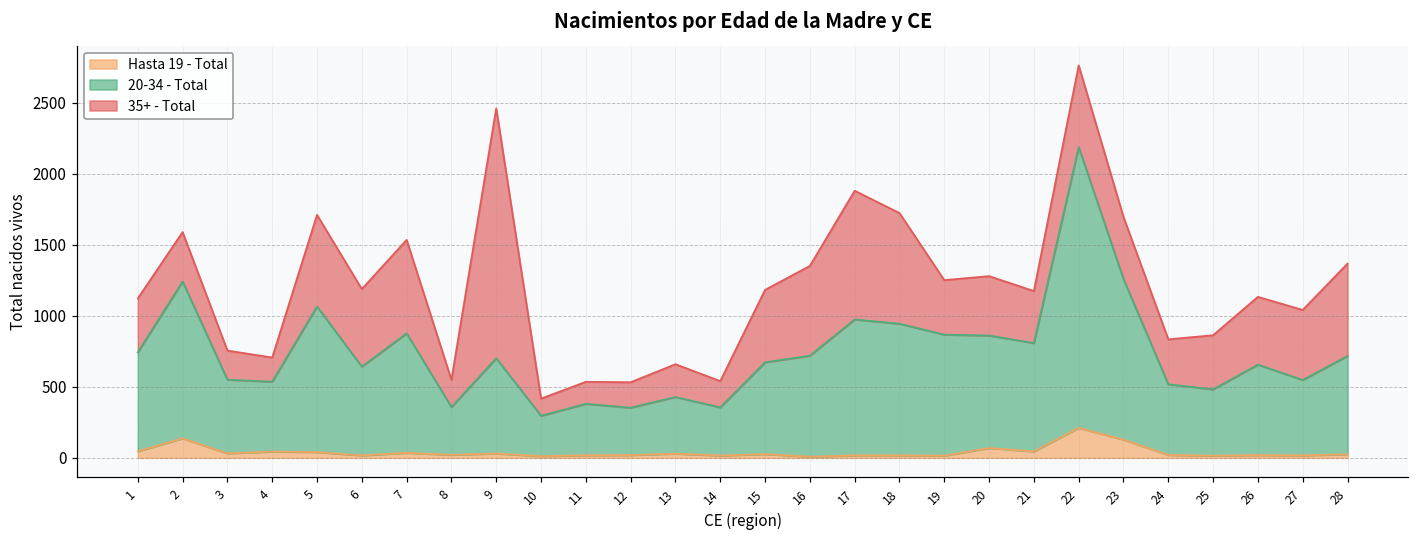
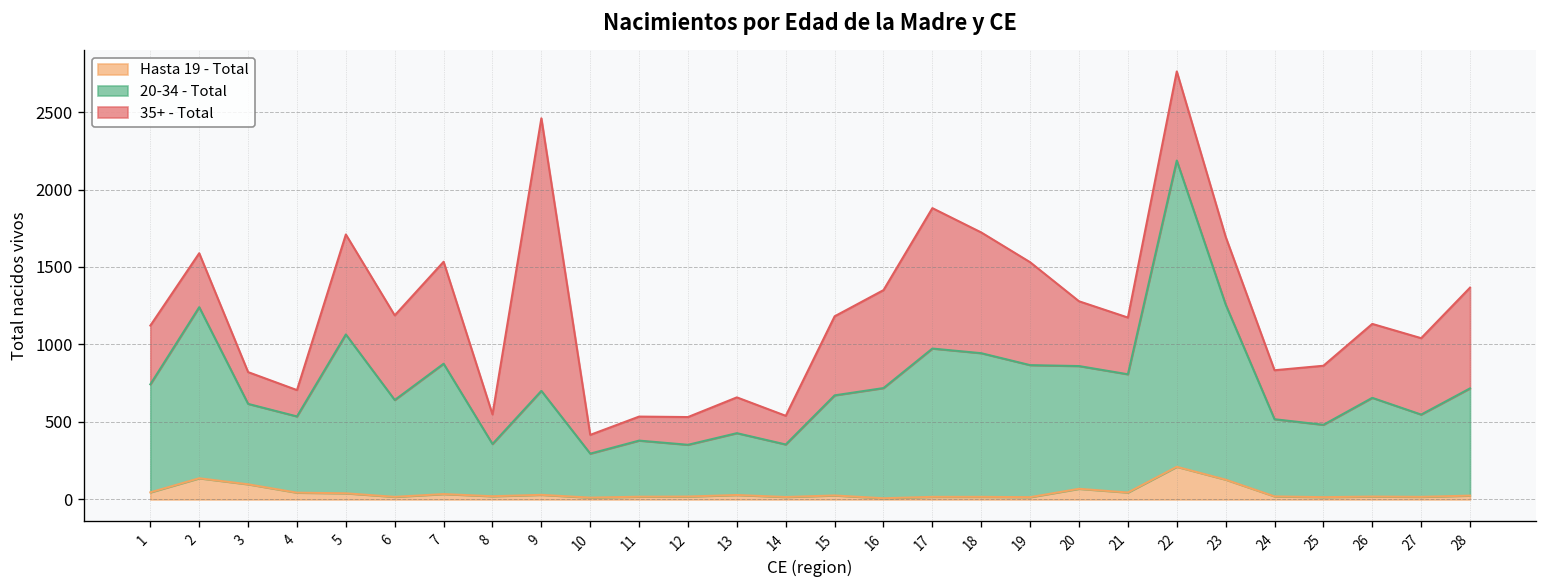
  {
    "Hasta 19 - Total": {
      "1": 50,
      "2": 140,
-     "3": 30,
+     "3": 100,
      "4": 40,
      "5": 40,
      "6": 20,
      "7": 40,
      "8": 20,
      "9": 30,
      "10": 10,
      "11": 20,
      "12": 20,
      "13": 30,
      "14": 20,
      "15": 30,
      "16": 10,
      "17": 20,
      "18": 20,
      "19": 20,
      "20": 70,
      "21": 50,
      "22": 210,
      "23": 130,
      "24": 20,
      "25": 20,
      "26": 20,
      "27": 20,
      "28": 30
    },
    "20-34 - Total": {
      "1": 700,
      "2": 1100,
      "3": 520,
      "4": 490,
      "5": 1030,
      "6": 630,
      "7": 840,
      "8": 340,
      "9": 670,
      "10": 280,
      "11": 360,
      "12": 330,
      "13": 400,
      "14": 340,
      "15": 650,
      "16": 710,
      "17": 960,
      "18": 930,
      "19": 850,
      "20": 790,
      "21": 760,
      "22": 1980,
      "23": 1130,
      "24": 500,
      "25": 470,
      "26": 640,
      "27": 530,
      "28": 690
    },
    "35+ - Total": {
      "1": 380,
      "2": 350,
      "3": 210,
      "4": 170,
      "5": 650,
      "6": 550,
      "7": 660,
      "8": 190,
      "9": 1760,
      "10": 120,
      "11": 160,
      "12": 180,
      "13": 230,
      "14": 190,
      "15": 510,
      "16": 630,
      "17": 910,
      "18": 780,
-     "19": 380,
+     "19": 660,
      "20": 420,
      "21": 370,
      "22": 580,
      "23": 440,
      "24": 320,
      "25": 380,
      "26": 480,
      "27": 490,
      "28": 650
    }
  }
